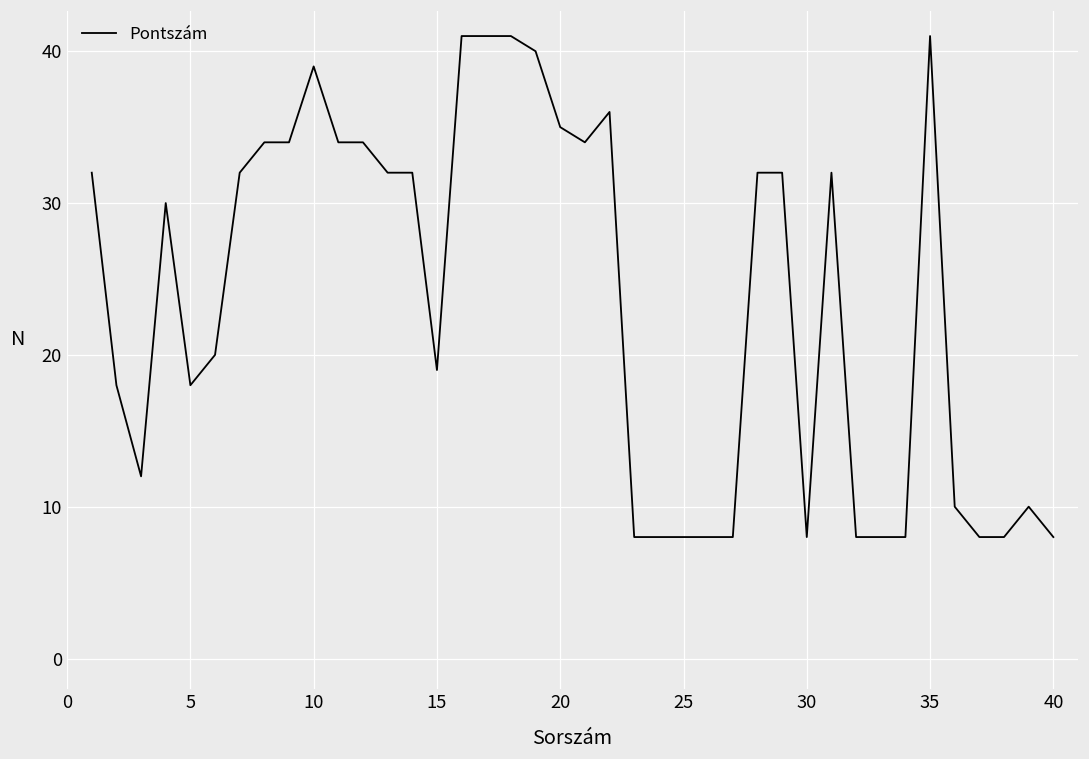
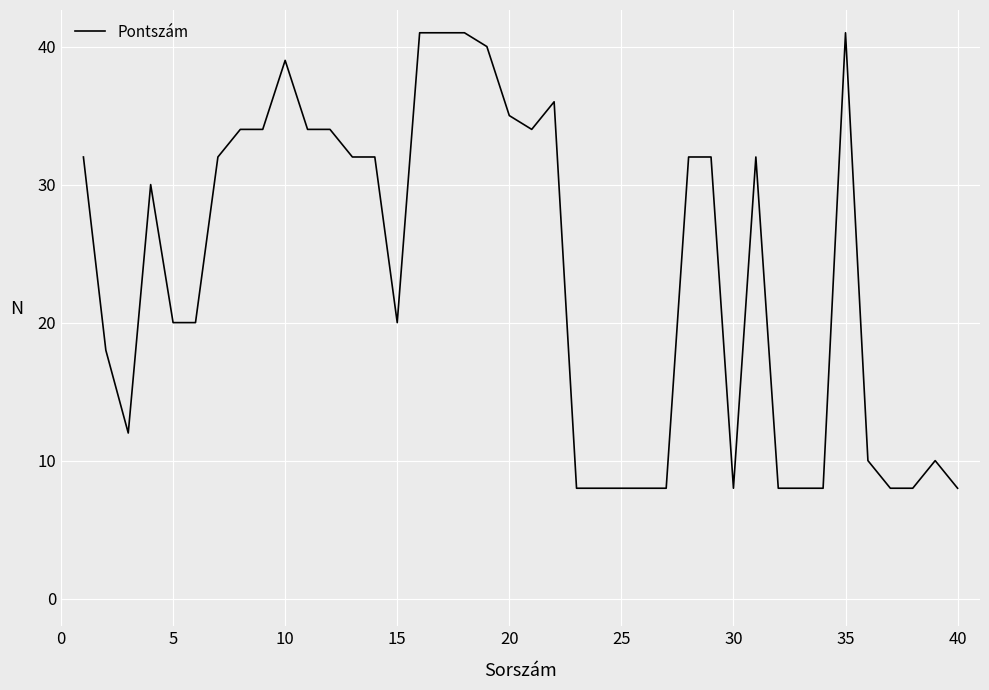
  {
-   "5": 18,
+   "5": 20,
    "10": 39,
-   "15": 19,
+   "15": 20,
    "20": 35,
    "25": 8,
    "30": 8,
    "35": 41,
    "40": 8
  }
